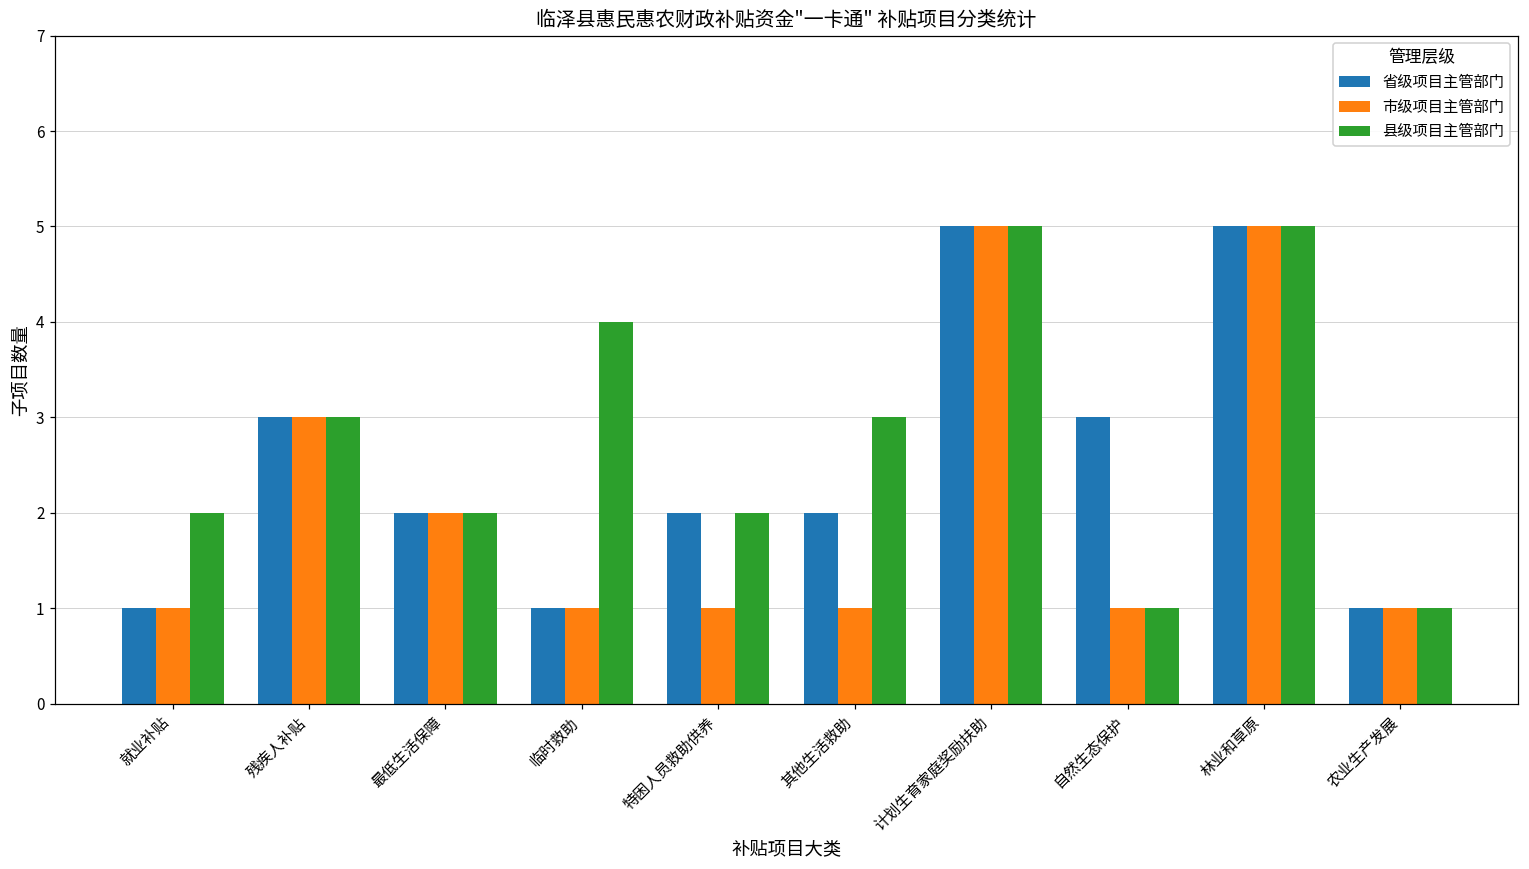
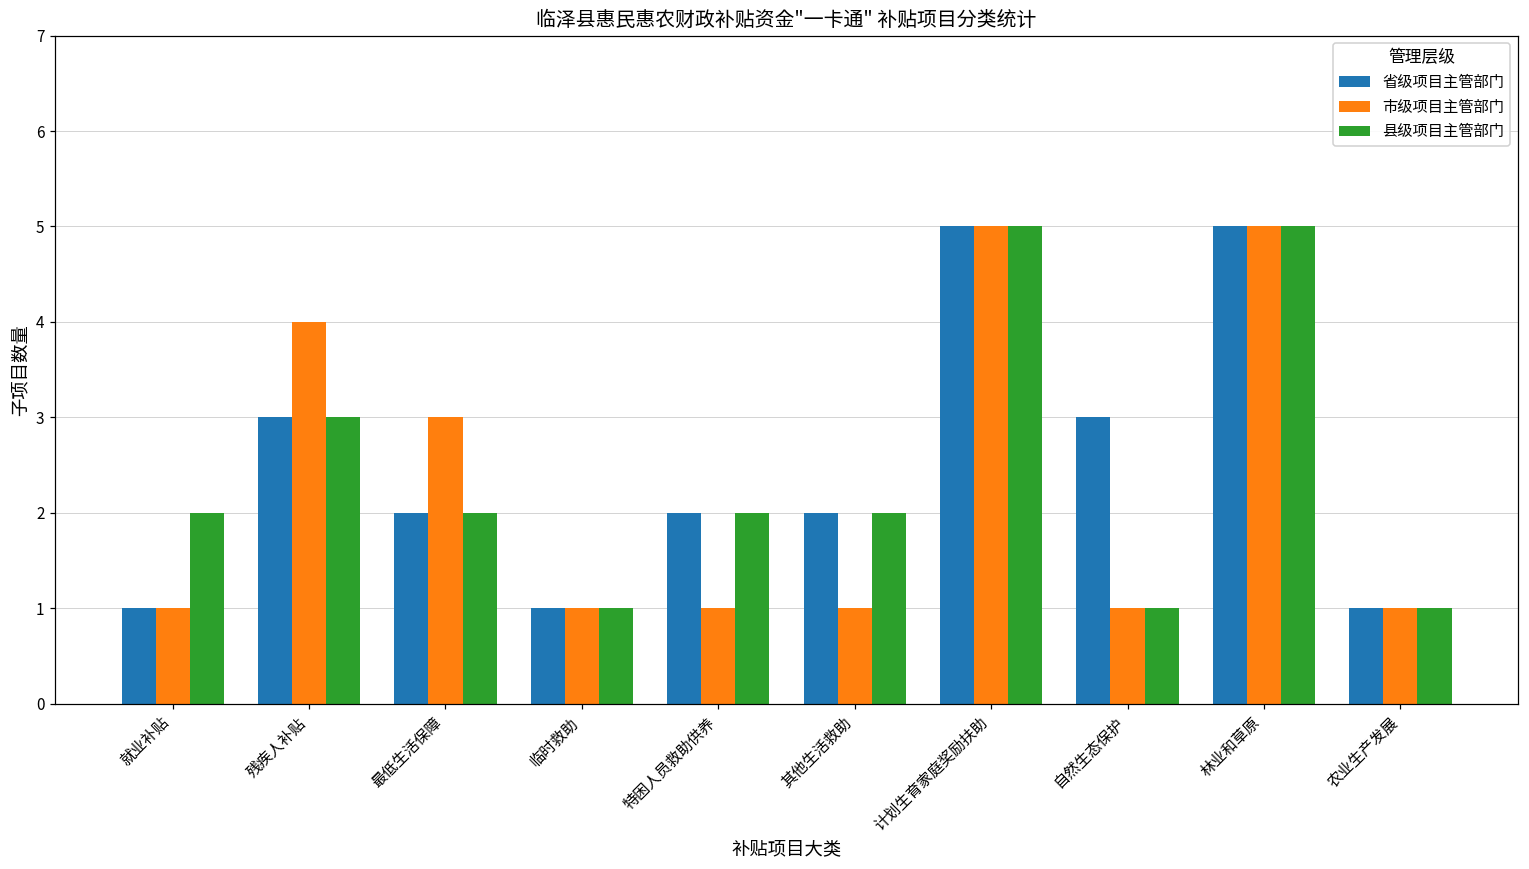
  {
    "省级项目主管部门": {
      "就业补贴": 1,
      "残疾人补贴": 3,
      "最低生活保障": 2,
      "临时救助": 1,
      "特困人员救助供养": 2,
      "其他生活救助": 2,
      "计划生育家庭奖励扶助": 5,
      "自然生态保护": 3,
      "林业和草原": 5,
      "农业生产发展": 1
    },
    "市级项目主管部门": {
      "就业补贴": 1,
-     "残疾人补贴": 3,
-     "最低生活保障": 2,
+     "残疾人补贴": 4,
+     "最低生活保障": 3,
      "临时救助": 1,
      "特困人员救助供养": 1,
      "其他生活救助": 1,
      "计划生育家庭奖励扶助": 5,
      "自然生态保护": 1,
      "林业和草原": 5,
      "农业生产发展": 1
    },
    "县级项目主管部门": {
      "就业补贴": 2,
      "残疾人补贴": 3,
      "最低生活保障": 2,
-     "临时救助": 4,
+     "临时救助": 1,
      "特困人员救助供养": 2,
-     "其他生活救助": 3,
+     "其他生活救助": 2,
      "计划生育家庭奖励扶助": 5,
      "自然生态保护": 1,
      "林业和草原": 5,
      "农业生产发展": 1
    }
  }
